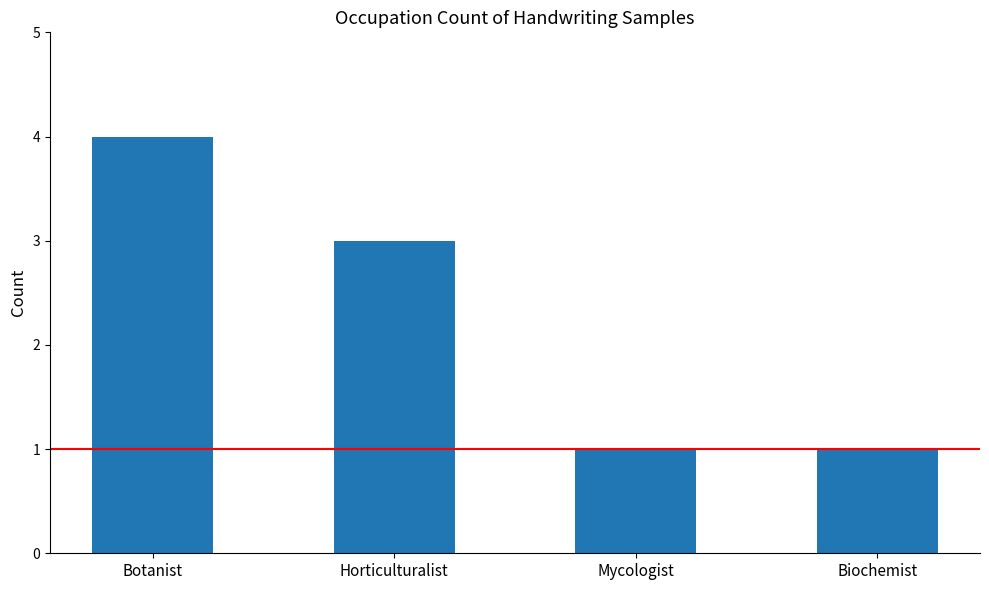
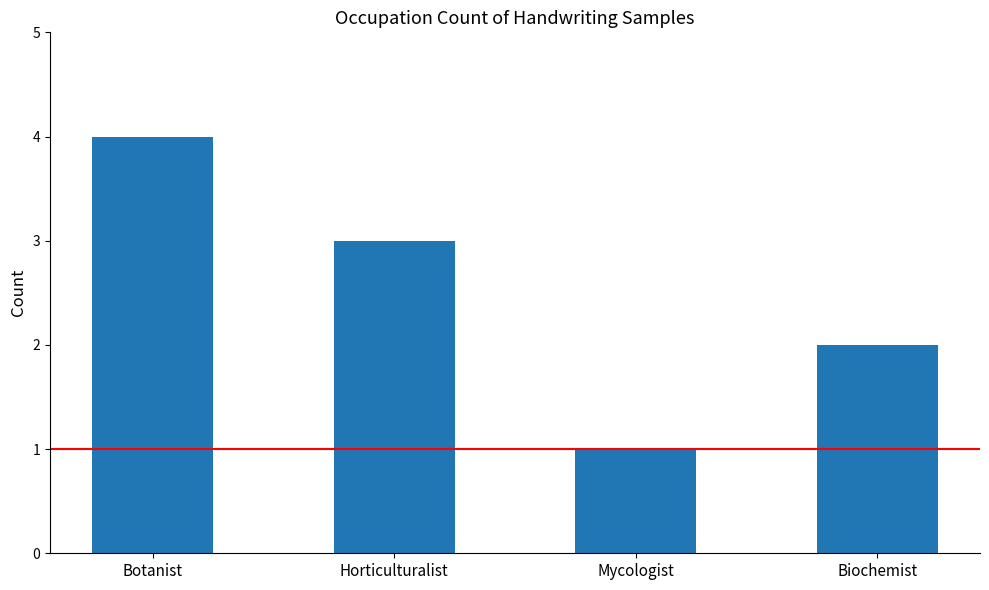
  {
    "Botanist": 4,
    "Horticulturalist": 3,
    "Mycologist": 1,
-   "Biochemist": 1
+   "Biochemist": 2
  }
